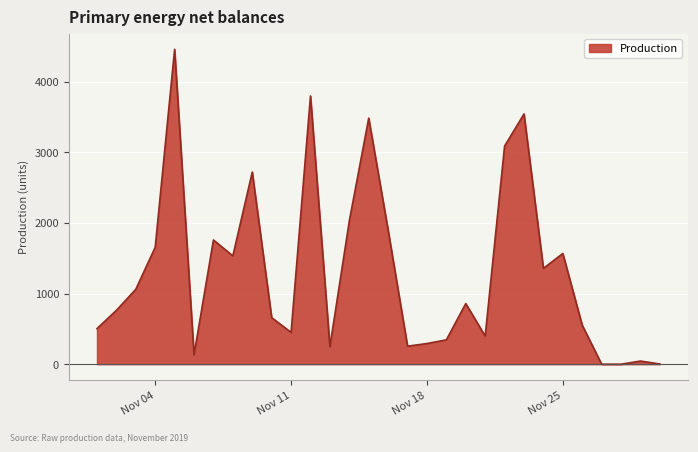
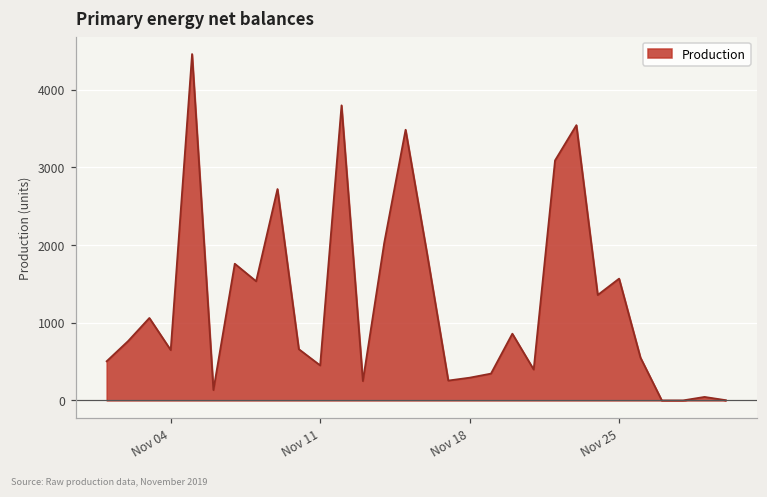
  {
-   "Nov 04": 1700,
+   "Nov 04": 600,
    "Nov 11": 500,
    "Nov 18": 300,
    "Nov 25": 1600
  }
